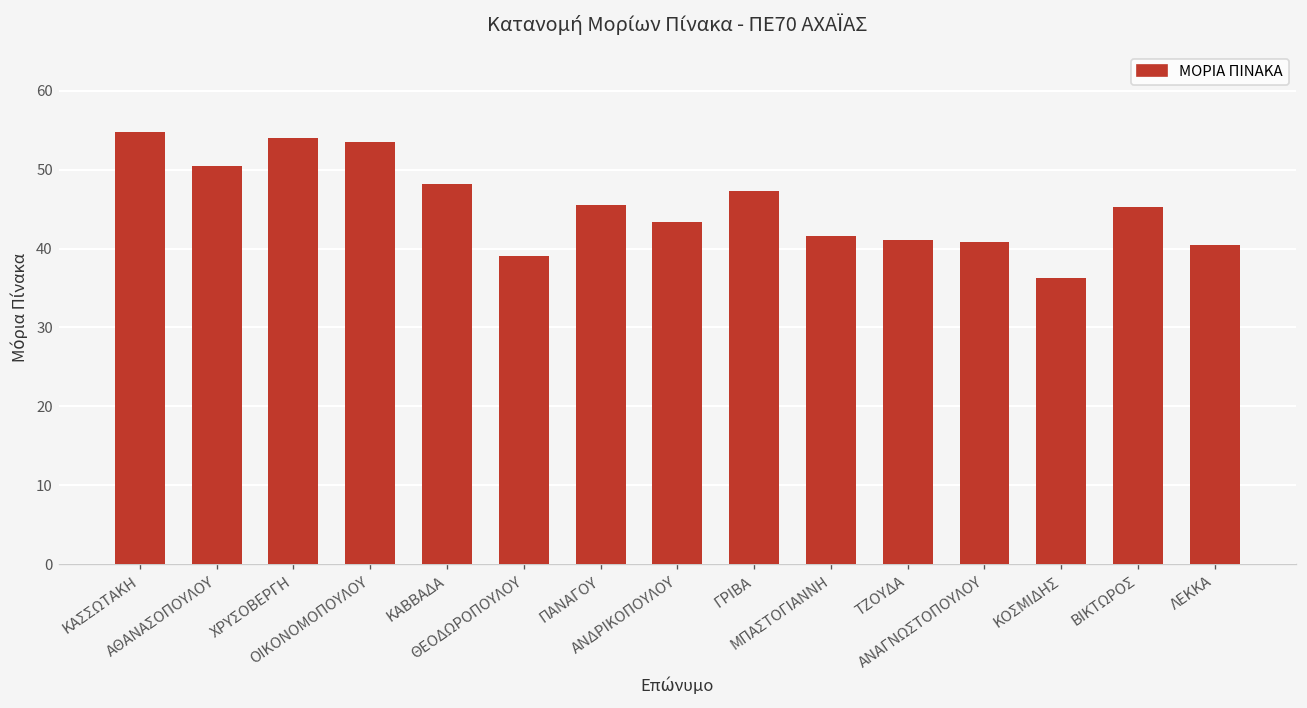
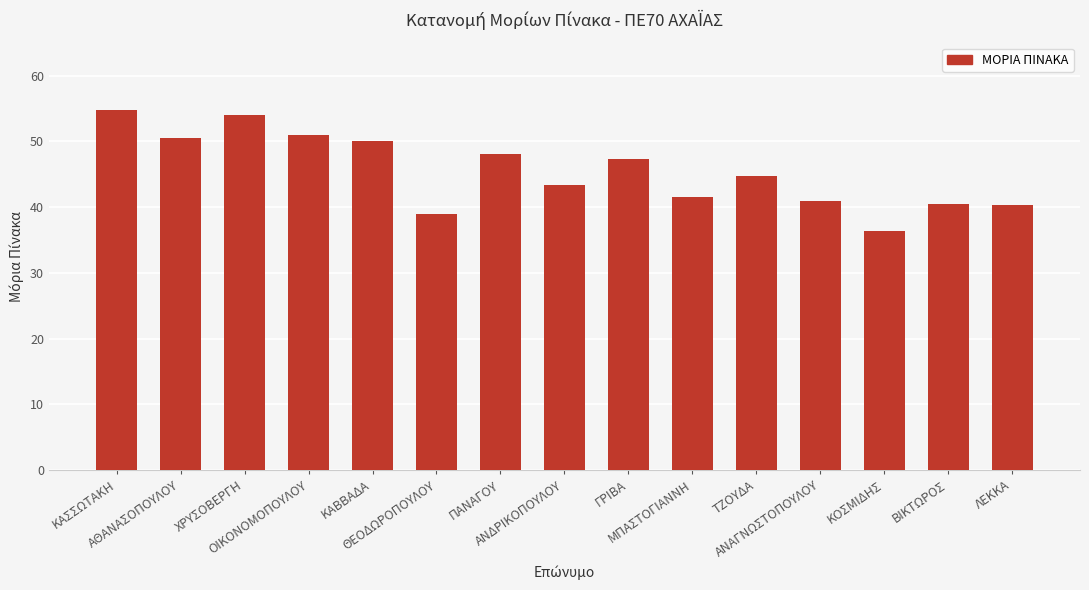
  {
    "ΚΑΣΣΩΤΑΚΗ": 55,
    "ΑΘΑΝΑΣΟΠΟΥΛΟΥ": 50,
    "ΧΡΥΣΟΒΕΡΓΗ": 54,
-   "ΟΙΚΟΝΟΜΟΠΟΥΛΟΥ": 54,
-   "ΚΑΒΒΑΔΑ": 48,
+   "ΟΙΚΟΝΟΜΟΠΟΥΛΟΥ": 51,
+   "ΚΑΒΒΑΔΑ": 50,
    "ΘΕΟΔΩΡΟΠΟΥΛΟΥ": 39,
-   "ΠΑΝΑΓΟΥ": 46,
+   "ΠΑΝΑΓΟΥ": 48,
    "ΑΝΔΡΙΚΟΠΟΥΛΟΥ": 43,
    "ΓΡΙΒΑ": 47,
    "ΜΠΑΣΤΟΓΙΑΝΝΗ": 42,
-   "ΤΖΟΥΔΑ": 41,
+   "ΤΖΟΥΔΑ": 45,
    "ΑΝΑΓΝΩΣΤΟΠΟΥΛΟΥ": 41,
    "ΚΟΣΜΙΔΗΣ": 36,
-   "ΒΙΚΤΩΡΟΣ": 45,
+   "ΒΙΚΤΩΡΟΣ": 41,
    "ΛΕΚΚΑ": 40
  }
